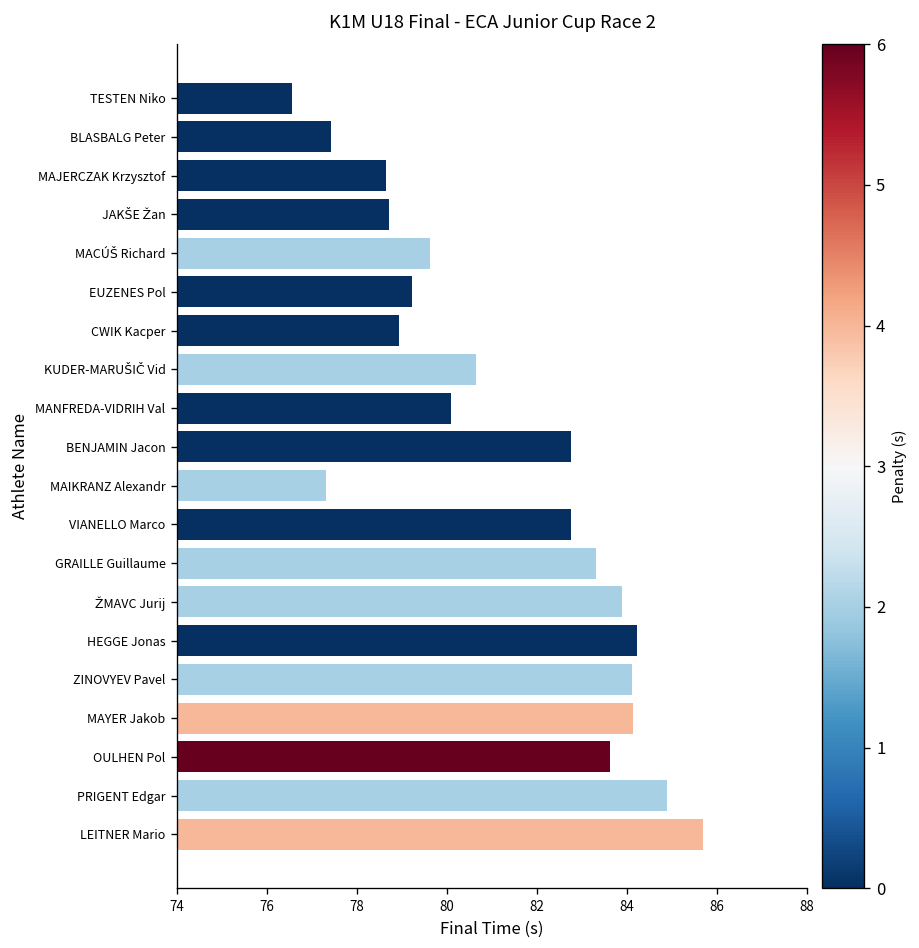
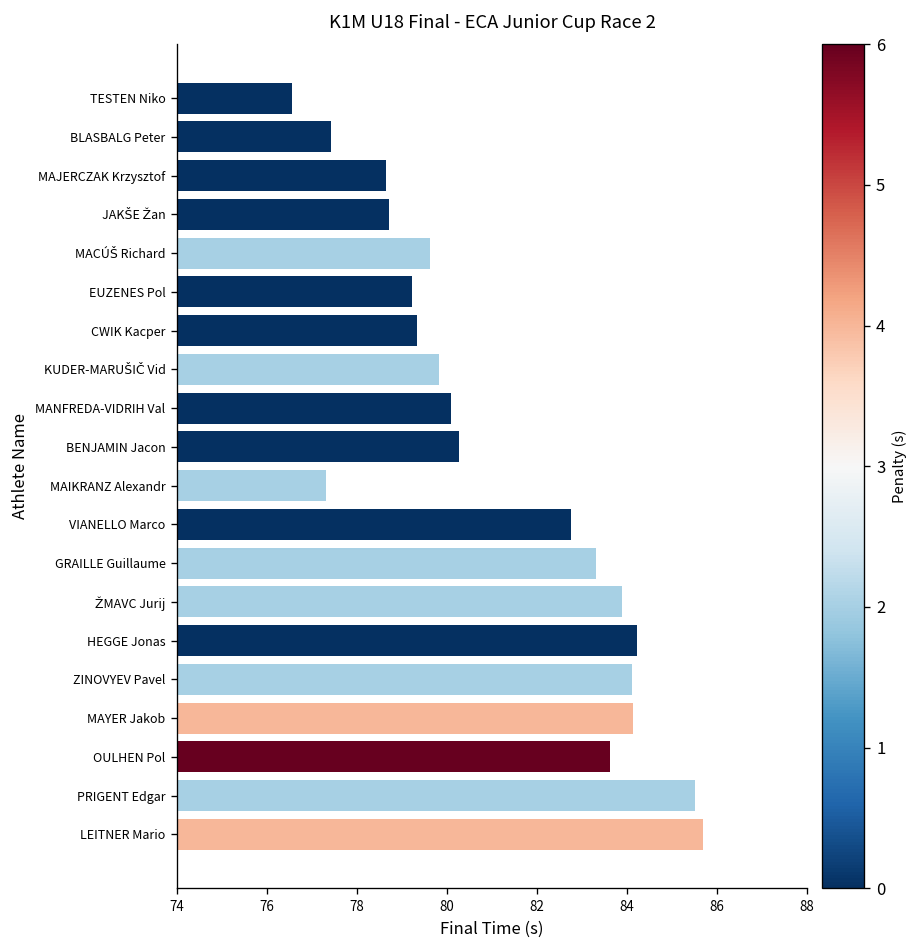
  {
    "TESTEN Niko": 76.6,
    "BLASBALG Peter": 77.4,
    "MAJERCZAK Krzysztof": 78.7,
    "JAKŠE Žan": 78.7,
    "MACÚŠ Richard": 79.6,
    "EUZENES Pol": 79.2,
-   "CWIK Kacper": 78.9,
-   "KUDER-MARUŠIČ Vid": 80.6,
+   "CWIK Kacper": 79.3,
+   "KUDER-MARUŠIČ Vid": 79.8,
    "MANFREDA-VIDRIH Val": 80.1,
-   "BENJAMIN Jacon": 82.8,
+   "BENJAMIN Jacon": 80.3,
    "MAIKRANZ Alexandr": 77.3,
    "VIANELLO Marco": 82.8,
    "GRAILLE Guillaume": 83.3,
    "ŽMAVC Jurij": 83.9,
    "HEGGE Jonas": 84.2,
    "ZINOVYEV Pavel": 84.1,
    "MAYER Jakob": 84.1,
    "OULHEN Pol": 83.6,
-   "PRIGENT Edgar": 84.9,
+   "PRIGENT Edgar": 85.5,
    "LEITNER Mario": 85.7
  }
